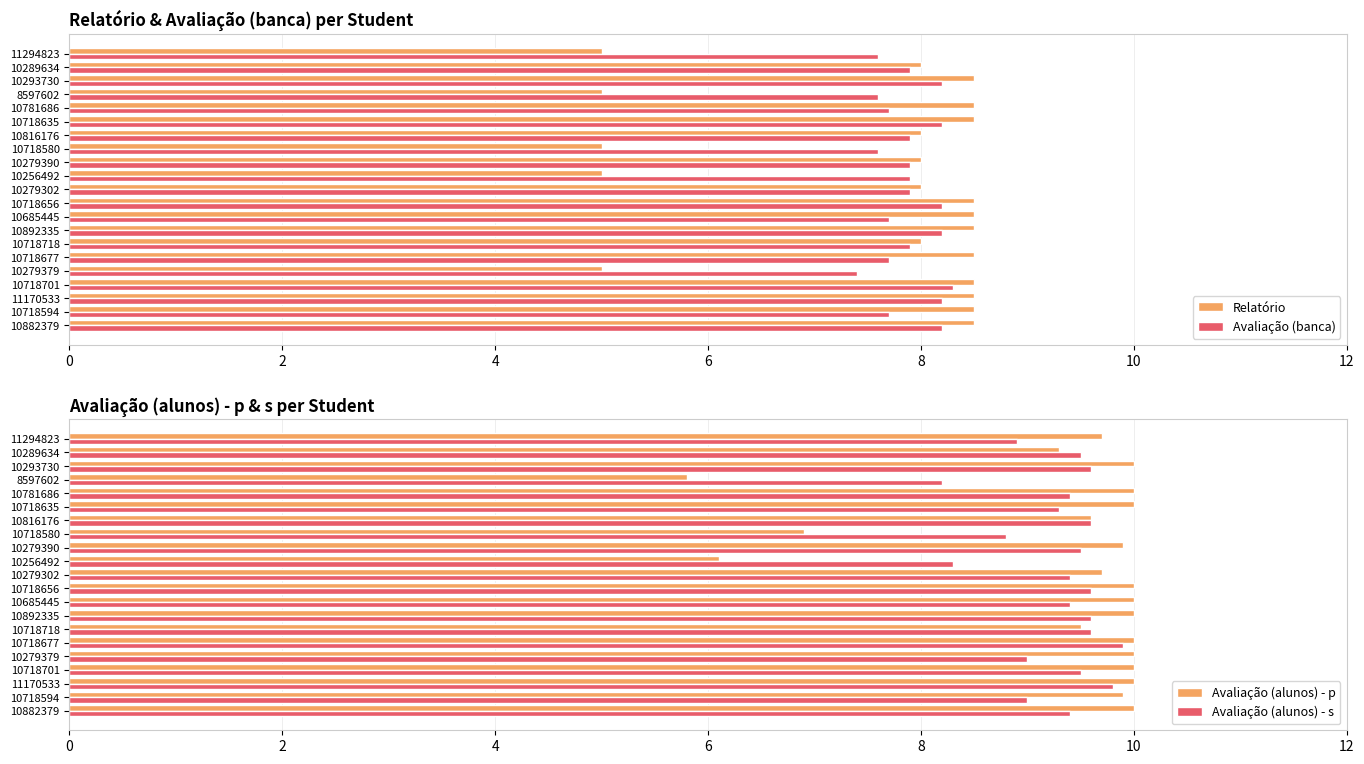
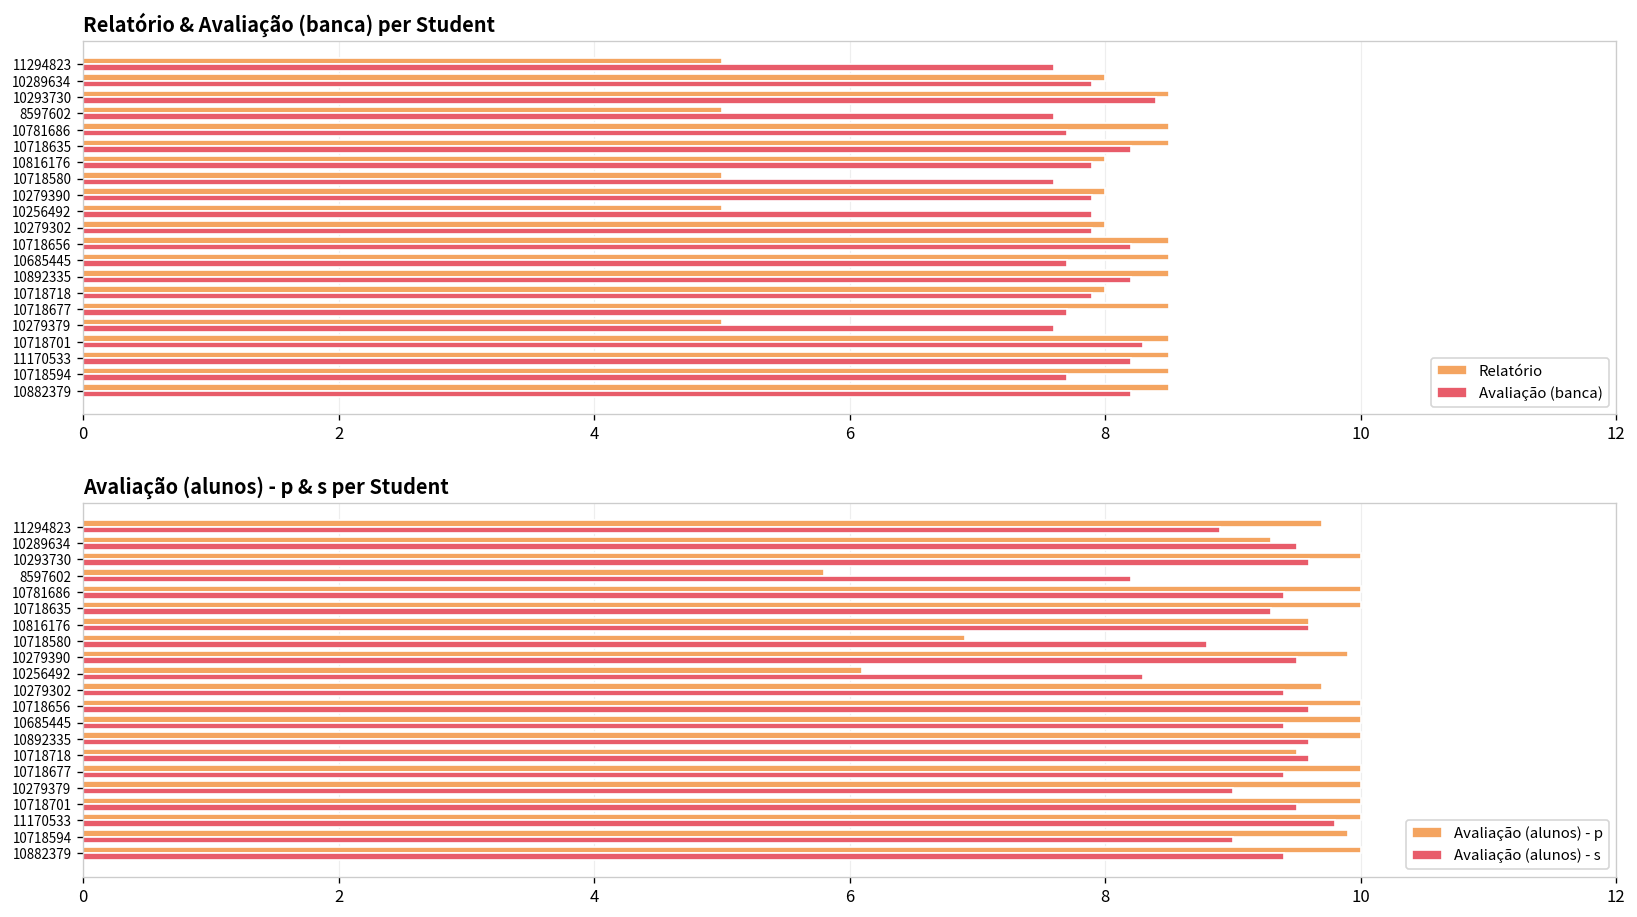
  {
    "Relatório & Avaliação (banca) per Student": {
      "Relatório": {
        "11294823": 5.0,
        "10289634": 8.0,
        "10293730": 8.5,
        "8597602": 5.0,
        "10781686": 8.5,
        "10718635": 8.5,
        "10816176": 8.0,
        "10718580": 5.0,
        "10279390": 8.0,
        "10256492": 5.0,
        "10279302": 8.0,
        "10718656": 8.5,
        "10685445": 8.5,
        "10892335": 8.5,
        "10718718": 8.0,
        "10718677": 8.5,
        "10279379": 5.0,
        "10718701": 8.5,
        "11170533": 8.5,
        "10718594": 8.5,
        "10882379": 8.5
      },
      "Avaliação (banca)": {
        "11294823": 7.6,
        "10289634": 7.9,
-       "10293730": 8.2,
+       "10293730": 8.4,
        "8597602": 7.6,
        "10781686": 7.7,
        "10718635": 8.2,
        "10816176": 7.9,
        "10718580": 7.6,
        "10279390": 7.9,
        "10256492": 7.9,
        "10279302": 7.9,
        "10718656": 8.2,
        "10685445": 7.7,
        "10892335": 8.2,
        "10718718": 7.9,
        "10718677": 7.7,
-       "10279379": 7.4,
+       "10279379": 7.6,
        "10718701": 8.3,
        "11170533": 8.2,
        "10718594": 7.7,
        "10882379": 8.2
      }
    },
    "Avaliação (alunos) - p & s per Student": {
      "Avaliação (alunos) - p": {
        "11294823": 9.7,
        "10289634": 9.3,
        "10293730": 10.0,
        "8597602": 5.8,
        "10781686": 10.0,
        "10718635": 10.0,
        "10816176": 9.6,
        "10718580": 6.9,
        "10279390": 9.9,
        "10256492": 6.1,
        "10279302": 9.7,
        "10718656": 10.0,
        "10685445": 10.0,
        "10892335": 10.0,
        "10718718": 9.5,
        "10718677": 10.0,
        "10279379": 10.0,
        "10718701": 10.0,
        "11170533": 10.0,
        "10718594": 9.9,
        "10882379": 10.0
      },
      "Avaliação (alunos) - s": {
        "11294823": 8.9,
        "10289634": 9.5,
        "10293730": 9.6,
        "8597602": 8.2,
        "10781686": 9.4,
        "10718635": 9.3,
        "10816176": 9.6,
        "10718580": 8.8,
        "10279390": 9.5,
        "10256492": 8.3,
        "10279302": 9.4,
        "10718656": 9.6,
        "10685445": 9.4,
        "10892335": 9.6,
        "10718718": 9.6,
-       "10718677": 9.9,
+       "10718677": 9.4,
        "10279379": 9.0,
        "10718701": 9.5,
        "11170533": 9.8,
        "10718594": 9.0,
        "10882379": 9.4
      }
    }
  }
